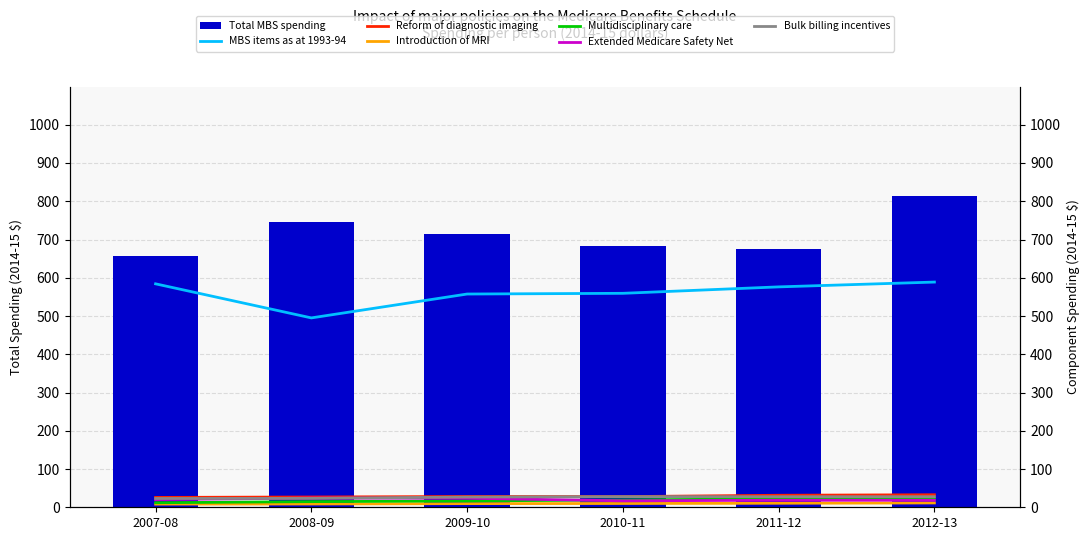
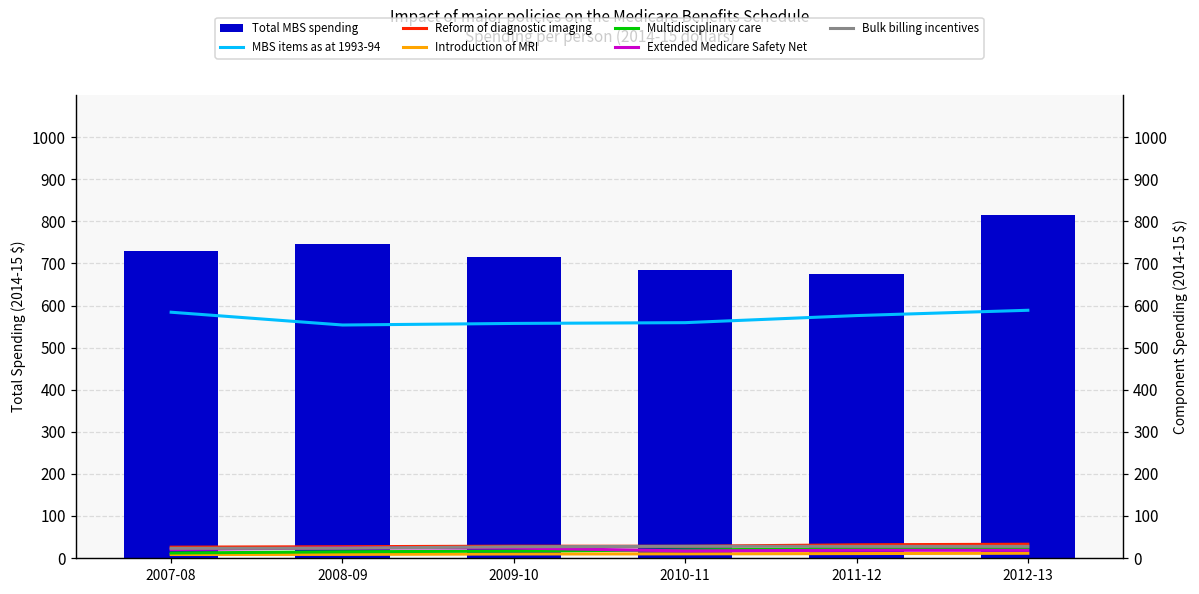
  {
    "Total MBS spending": {
-     "2007-08": 660,
+     "2007-08": 730,
      "2008-09": 750,
      "2009-10": 720,
      "2010-11": 680,
      "2011-12": 680,
      "2012-13": 810
    },
    "MBS items as at 1993-94": {
      "2007-08": 580,
-     "2008-09": 500,
+     "2008-09": 550,
      "2009-10": 560,
      "2010-11": 560,
      "2011-12": 580,
      "2012-13": 590
    },
    "Introduction of MRI": {
      "2009-10": 10,
      "2010-11": 10,
      "2011-12": 10,
      "2012-13": 10
    },
    "Multidisciplinary care": {
      "2009-10": 20
    }
  }
